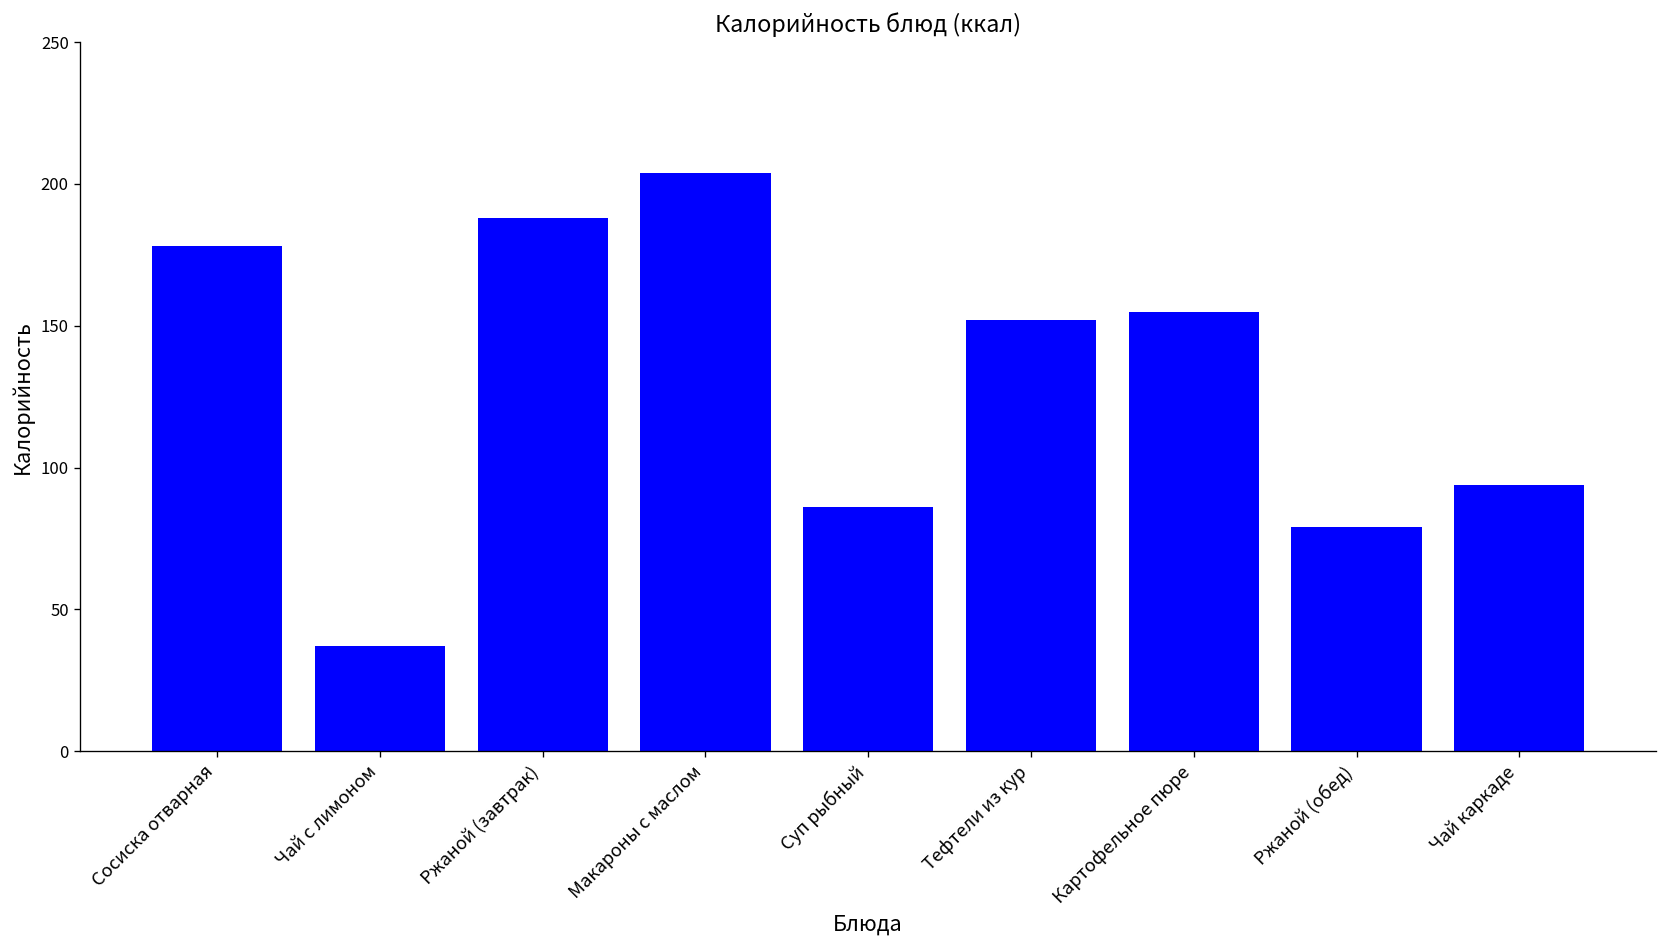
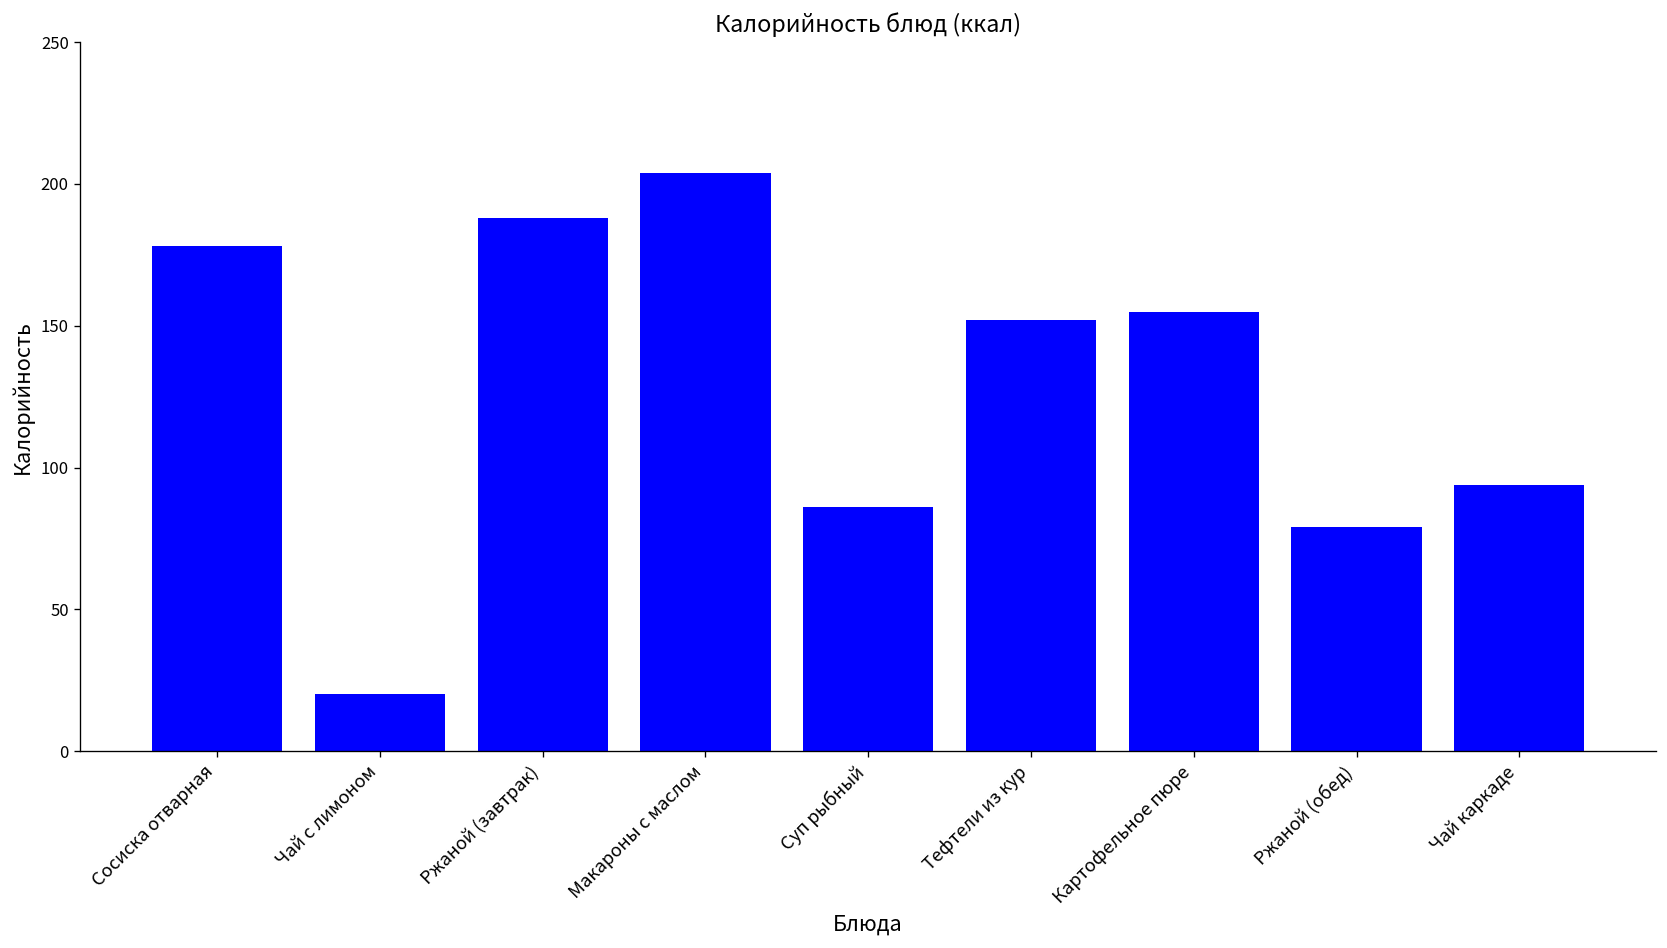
  {
    "Сосиска отварная": 178,
-   "Чай с лимоном": 37,
+   "Чай с лимоном": 20,
    "Ржаной (завтрак)": 188,
    "Макароны с маслом": 204,
    "Суп рыбный": 86,
    "Тефтели из кур": 152,
    "Картофельное пюре": 155,
    "Ржаной (обед)": 79,
    "Чай каркаде": 94
  }
